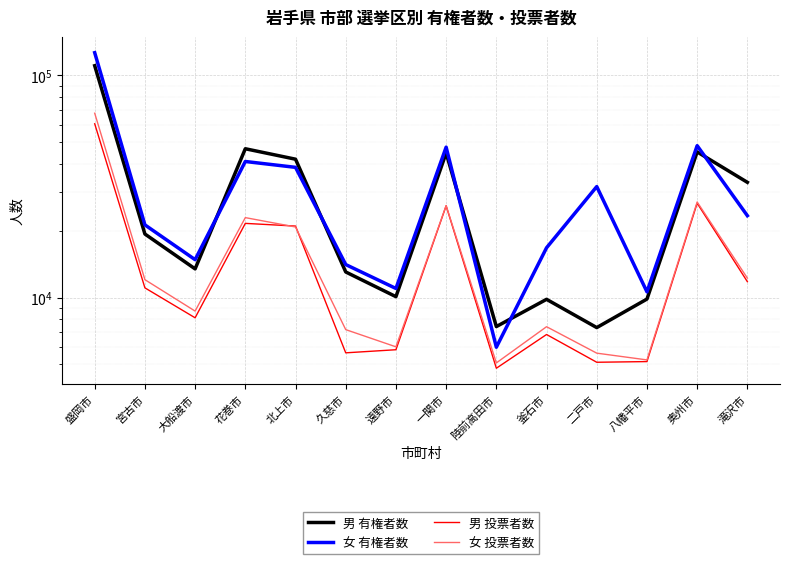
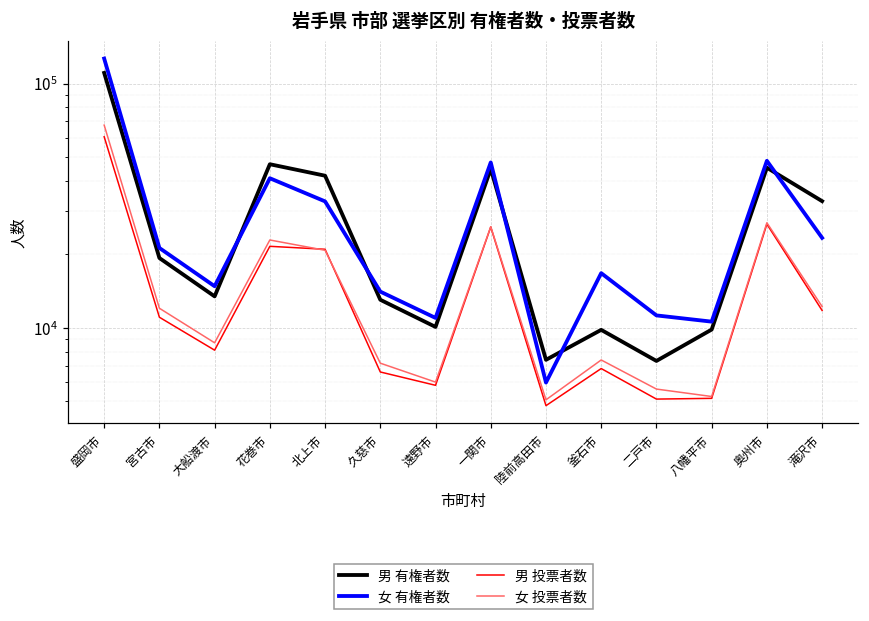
  {
    "男 有権者数": {
      "盛岡市": 110000,
      "宮古市": 19000,
      "大船渡市": 13000,
      "花巻市": 47000,
      "北上市": 42000,
      "久慈市": 13000,
      "遠野市": 10000,
      "一関市": 45000,
      "陸前高田市": 7400,
      "釜石市": 10000,
      "二戸市": 7300,
      "八幡平市": 10000,
      "奥州市": 45000,
      "滝沢市": 33000
    },
    "女 有権者数": {
      "盛岡市": 130000,
      "宮古市": 21000,
      "大船渡市": 15000,
      "花巻市": 41000,
-     "北上市": 39000,
+     "北上市": 33000,
      "久慈市": 14000,
      "遠野市": 11000,
      "一関市": 48000,
      "陸前高田市": 6000,
      "釜石市": 17000,
-     "二戸市": 32000,
+     "二戸市": 11000,
      "八幡平市": 11000,
      "奥州市": 48000,
      "滝沢市": 23000
    },
    "男 投票者数": {
      "盛岡市": 61000,
      "宮古市": 11000,
      "大船渡市": 8100,
      "花巻市": 22000,
-     "久慈市": 5600,
+     "久慈市": 6600,
      "遠野市": 5800,
      "陸前高田市": 4800,
      "釜石市": 6800,
      "二戸市": 5100,
      "滝沢市": 12000
    },
    "女 投票者数": {
      "盛岡市": 68000,
      "宮古市": 12000,
      "大船渡市": 8700,
      "花巻市": 23000,
      "久慈市": 7200,
      "遠野市": 6000,
      "陸前高田市": 5100,
      "釜石市": 7400,
      "二戸市": 5600,
      "滝沢市": 12000
    }
  }
